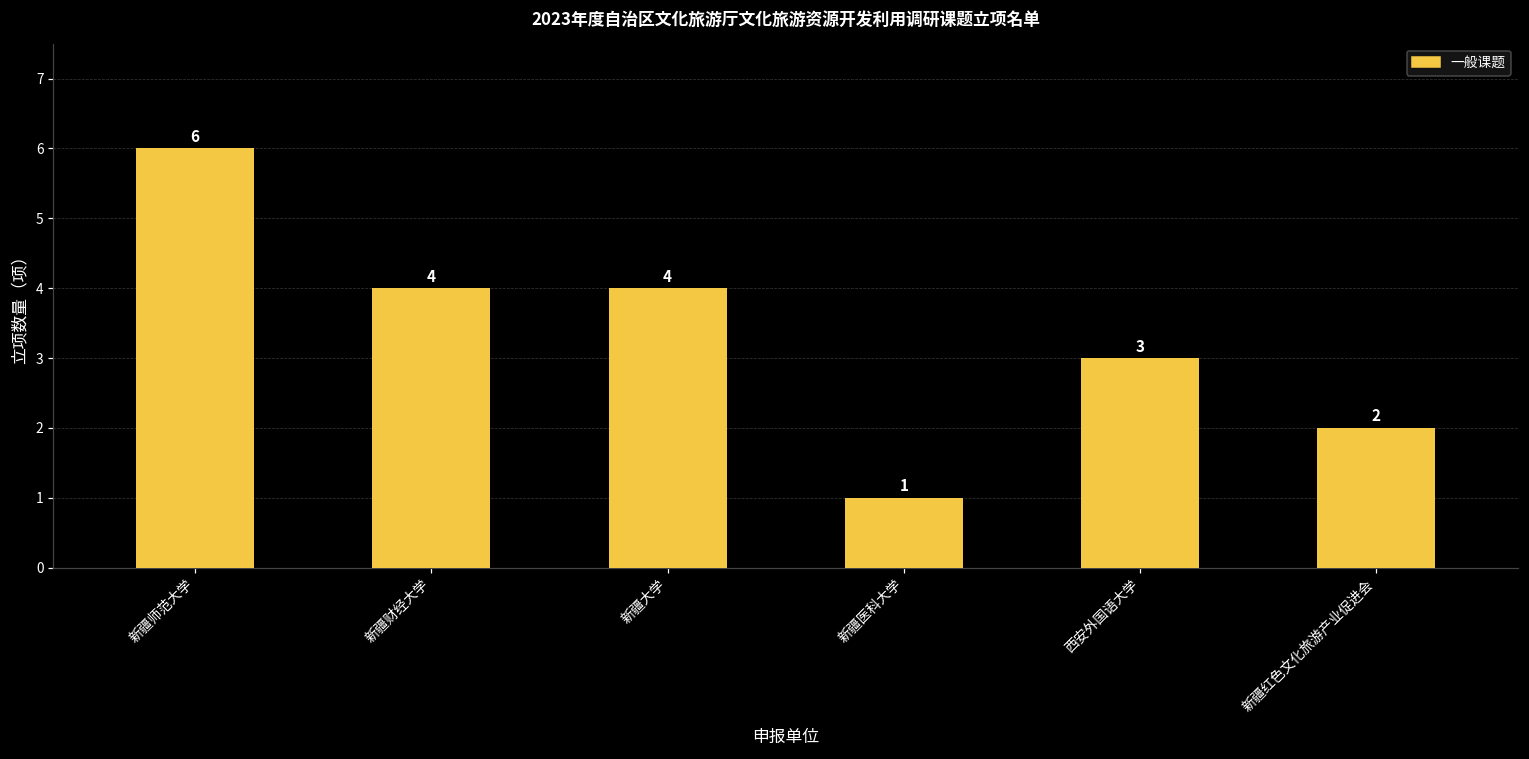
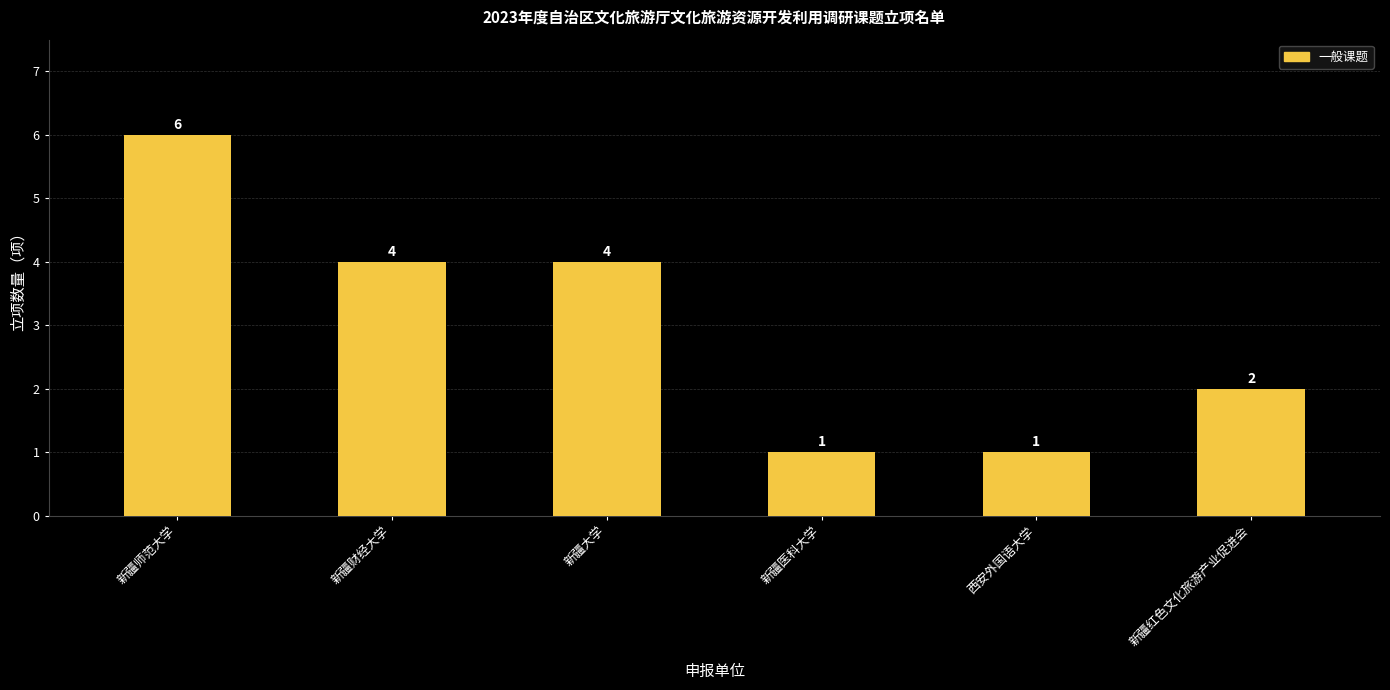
  {
    "新疆师范大学": 6,
    "新疆财经大学": 4,
    "新疆大学": 4,
    "新疆医科大学": 1,
-   "西安外国语大学": 3,
+   "西安外国语大学": 1,
    "新疆红色文化旅游产业促进会": 2
  }
